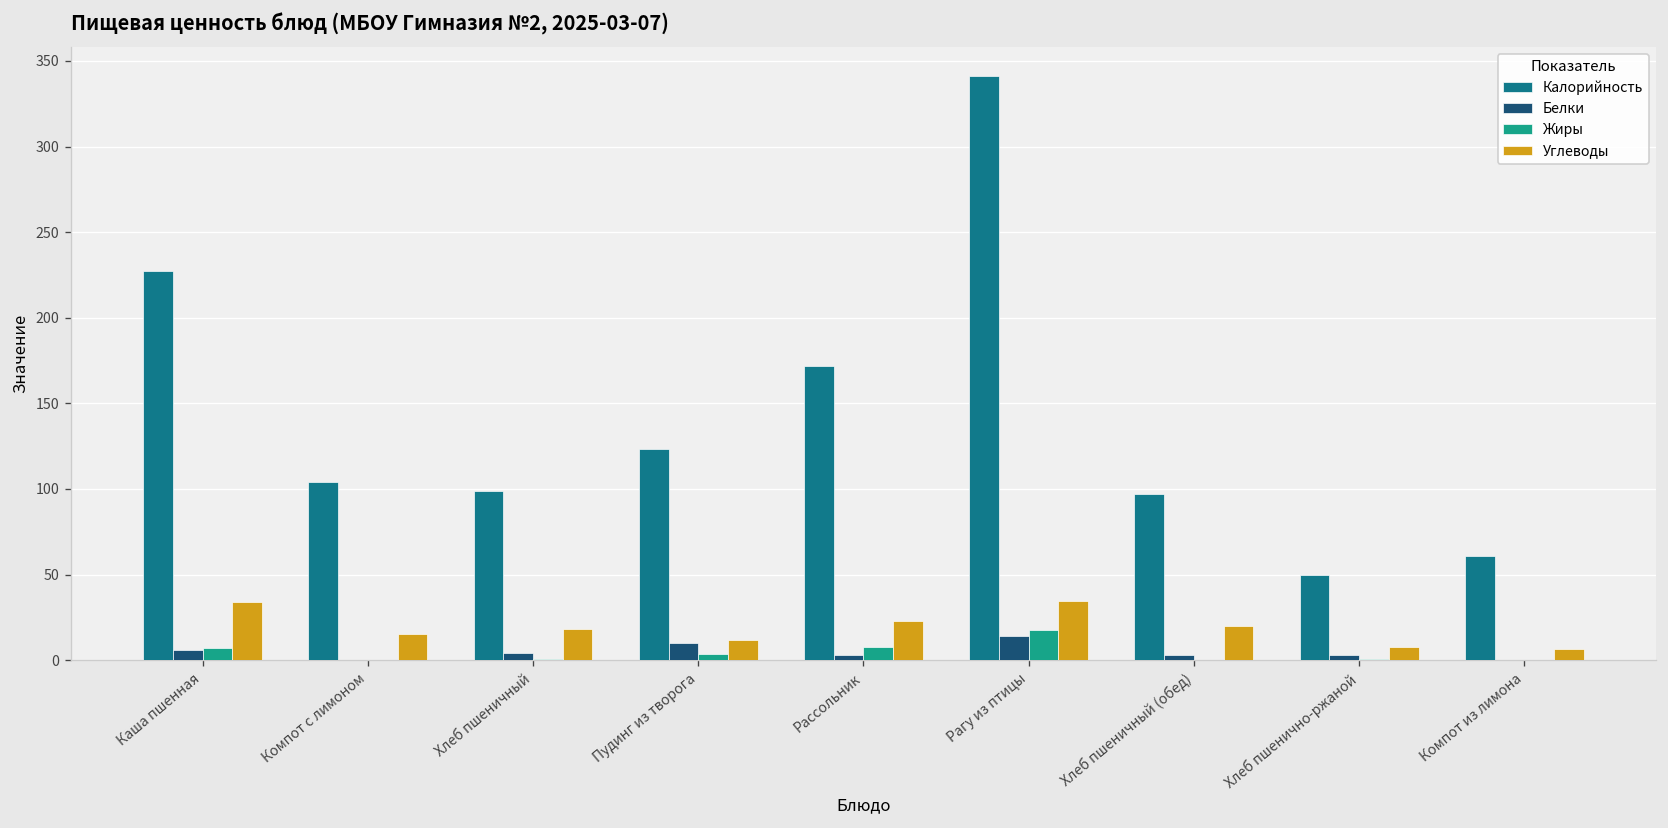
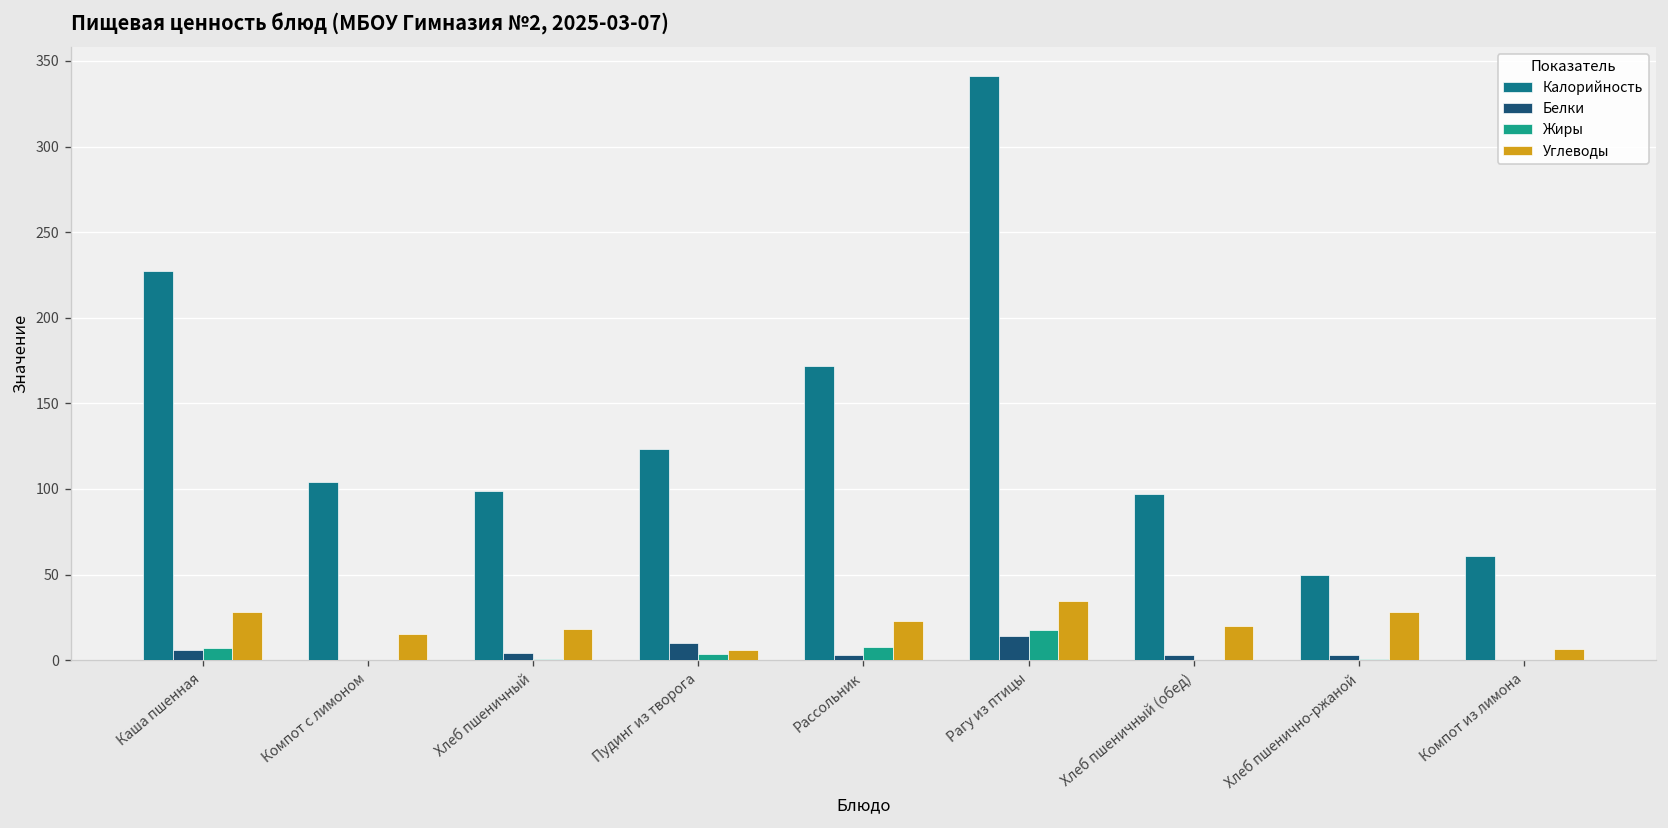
  {
    "Углеводы": {
-     "Каша пшенная": 34,
+     "Каша пшенная": 28,
      "Компот с лимоном": 15,
      "Хлеб пшеничный": 18,
-     "Пудинг из творога": 12,
+     "Пудинг из творога": 6,
      "Рассольник": 23,
      "Рагу из птицы": 35,
      "Хлеб пшеничный (обед)": 20,
-     "Хлеб пшенично-ржаной": 8,
+     "Хлеб пшенично-ржаной": 28,
      "Компот из лимона": 7
    }
  }
